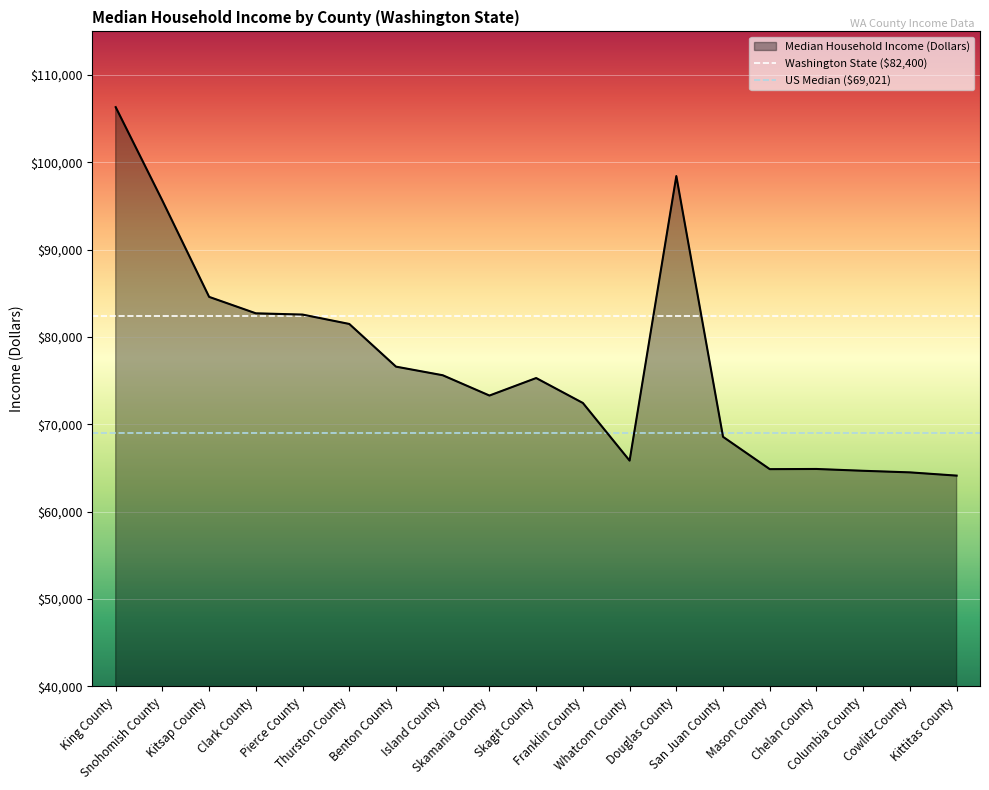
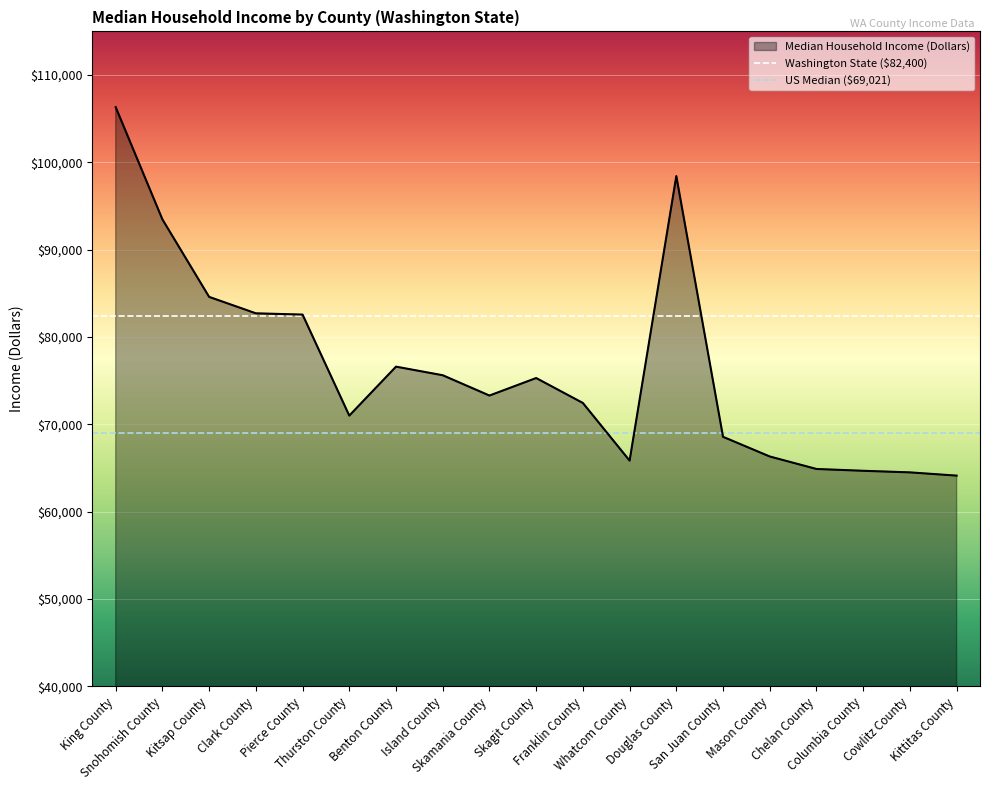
  {
    "King County": "$106,000",
-   "Snohomish County": "$96,000",
+   "Snohomish County": "$93,000",
    "Kitsap County": "$85,000",
    "Clark County": "$83,000",
    "Pierce County": "$83,000",
-   "Thurston County": "$82,000",
+   "Thurston County": "$71,000",
    "Benton County": "$77,000",
    "Island County": "$76,000",
    "Skamania County": "$73,000",
    "Skagit County": "$75,000",
    "Franklin County": "$72,000",
    "Whatcom County": "$66,000",
    "Douglas County": "$98,000",
    "San Juan County": "$69,000",
-   "Mason County": "$65,000",
+   "Mason County": "$66,000",
    "Chelan County": "$65,000",
    "Columbia County": "$65,000",
    "Cowlitz County": "$65,000",
    "Kittitas County": "$64,000"
  }
